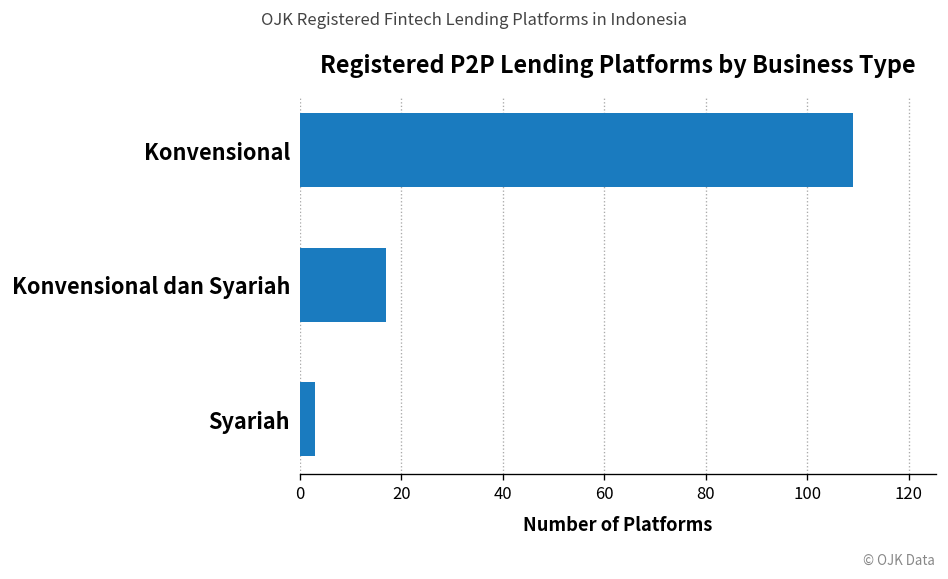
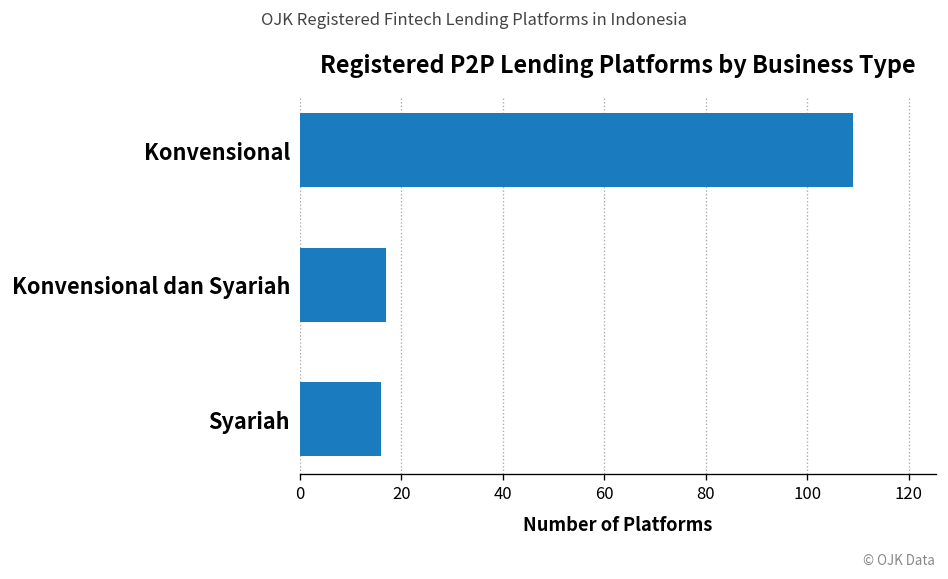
  {
    "Konvensional": 109,
    "Konvensional dan Syariah": 17,
-   "Syariah": 3
+   "Syariah": 16
  }
